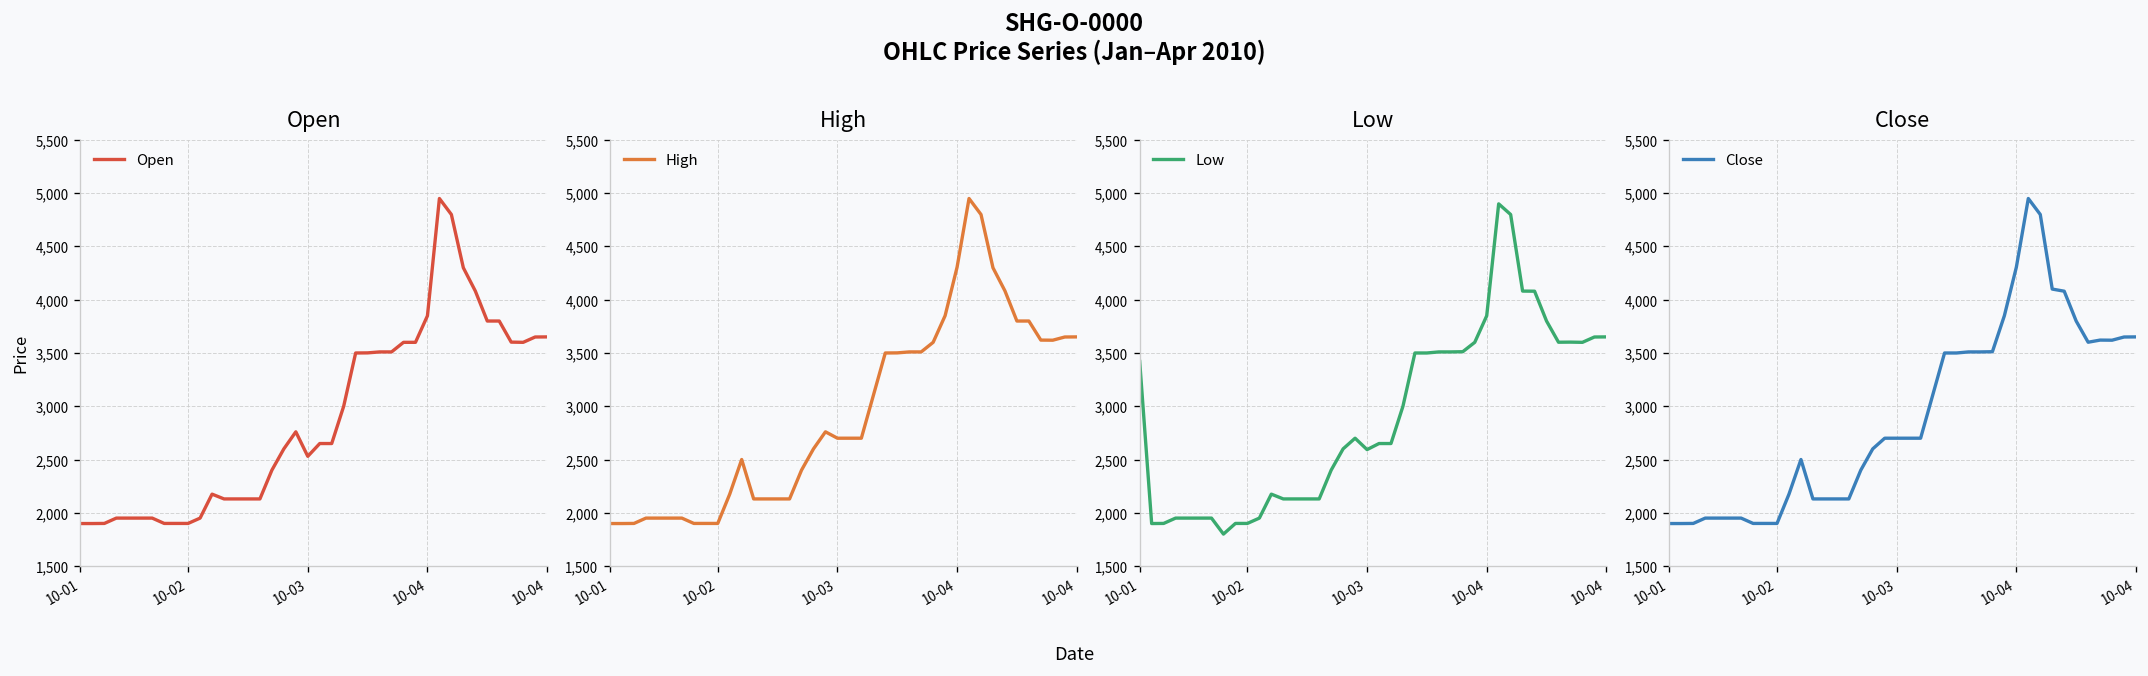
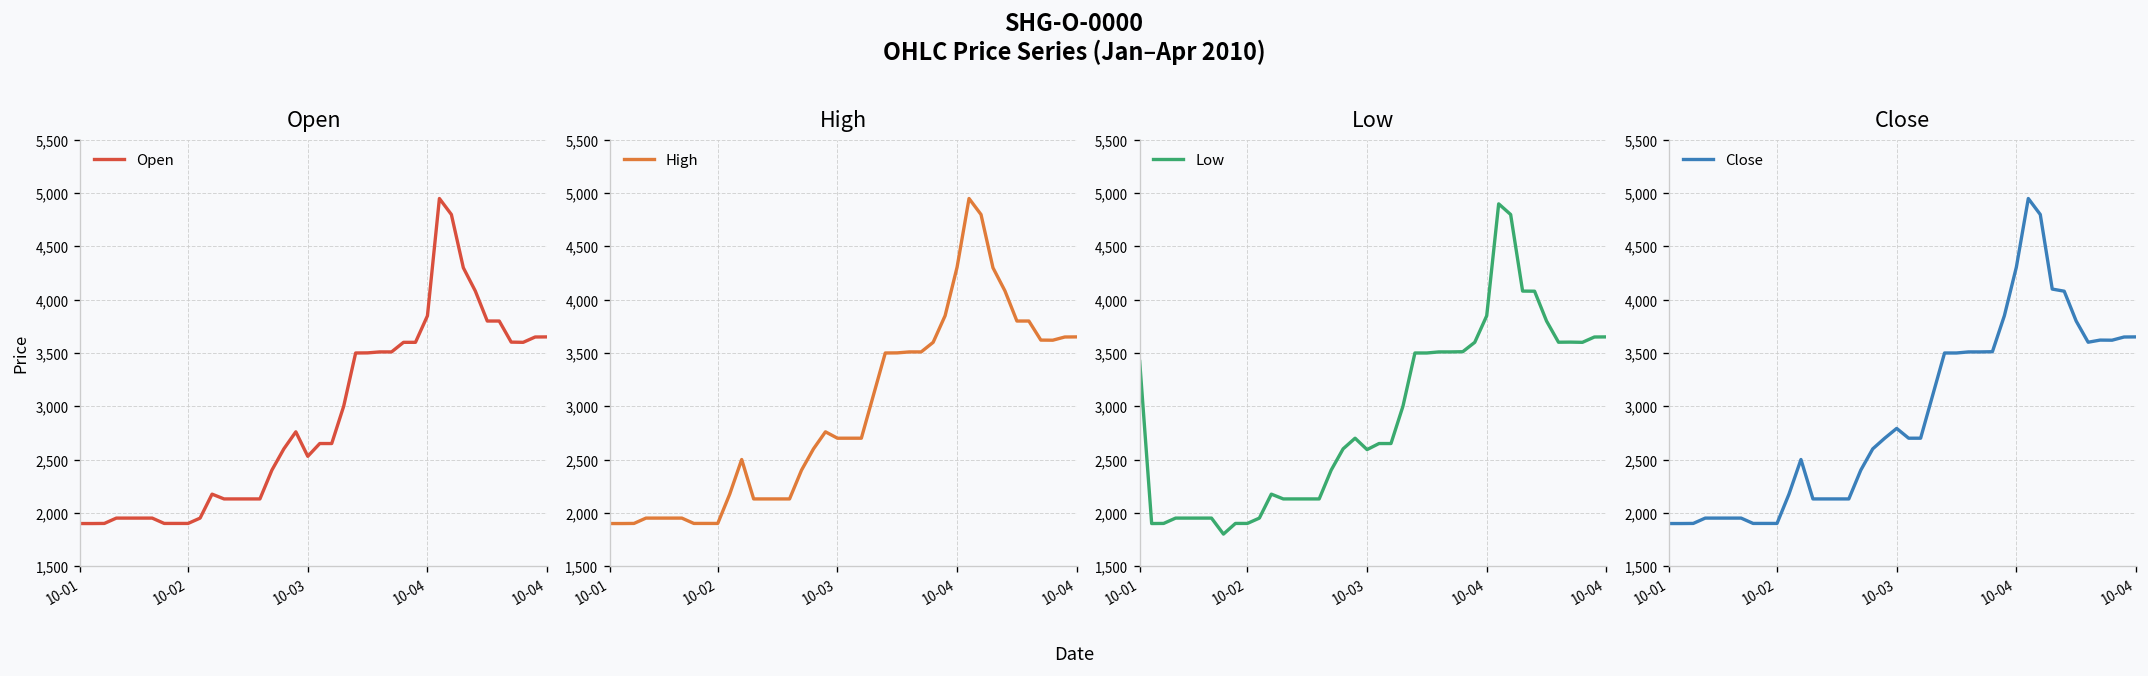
  {
    "Open": {
      "10-01": "1,900",
      "10-02": "1,900",
      "10-03": "2,500"
    },
    "High": {
      "10-01": "1,900",
      "10-02": "1,900",
      "10-03": "2,700"
    },
    "Low": {
      "10-01": "3,400",
      "10-02": "1,900",
      "10-03": "2,600"
    },
    "Close": {
      "10-01": "1,900",
      "10-02": "1,900",
-     "10-03": "2,700"
+     "10-03": "2,800"
    }
  }
